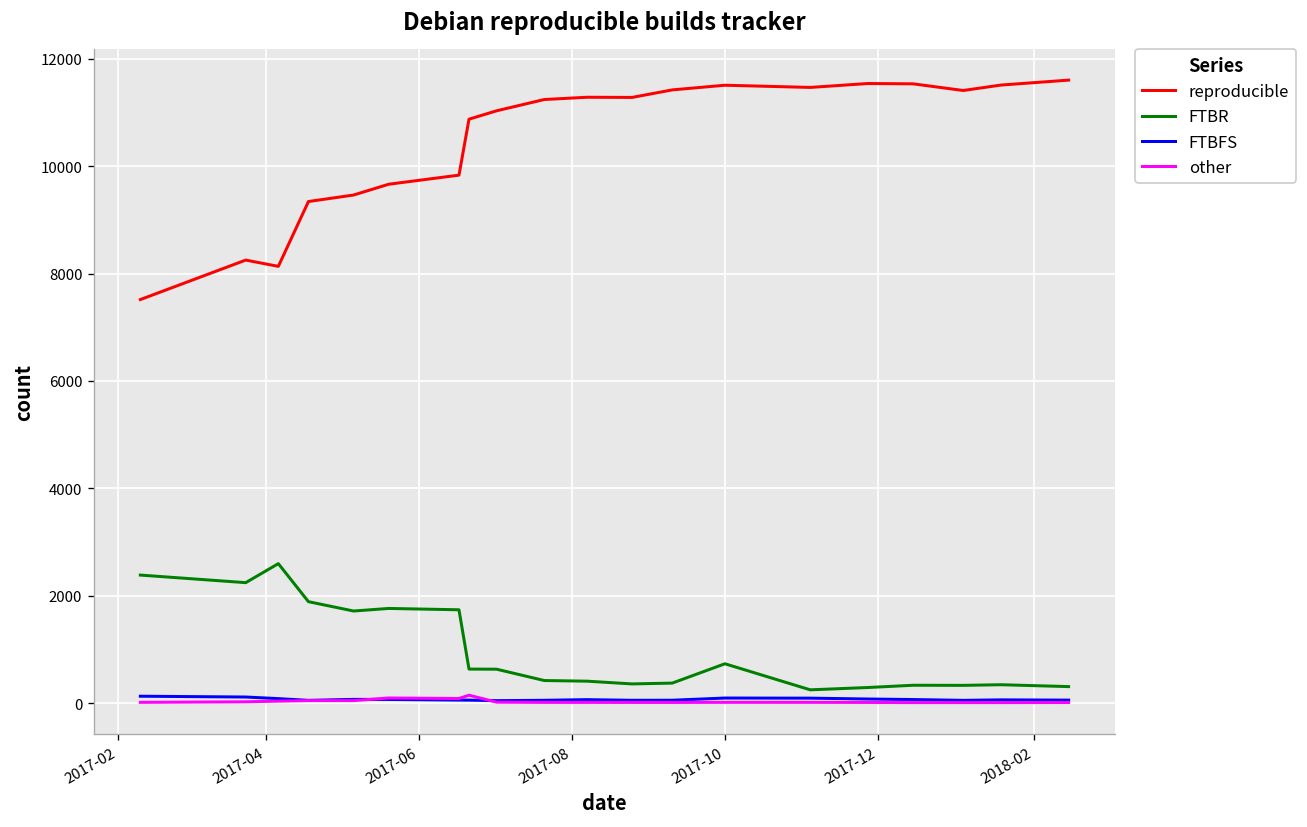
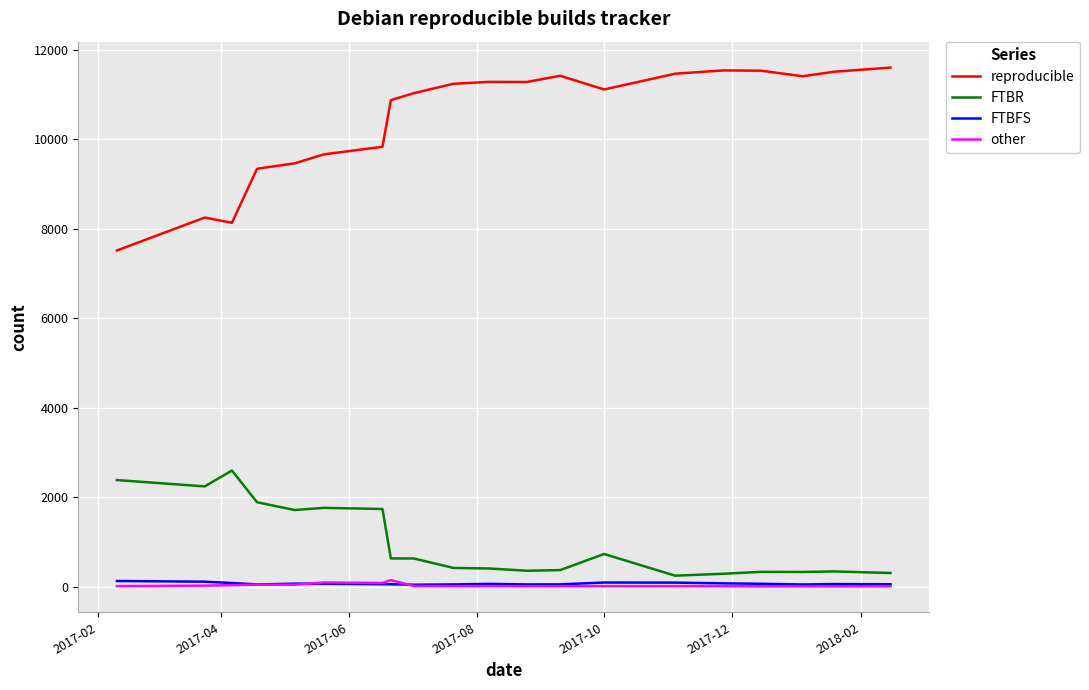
  {
    "reproducible": {
-     "2017-10": 11500
+     "2017-10": 11100
    },
    "FTBR": {
      "2017-10": 700
    },
    "FTBFS": {
      "2017-10": 100
    },
    "other": {
      "2017-10": 0
    }
  }
